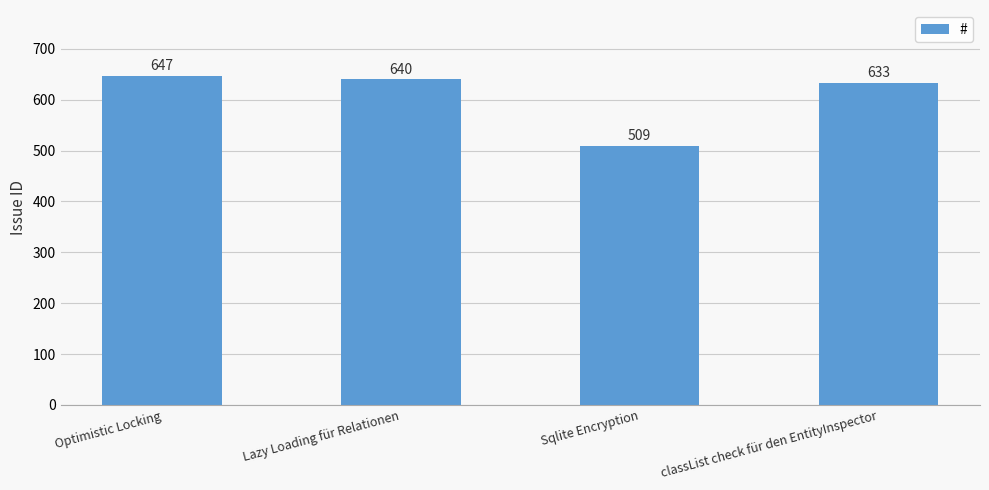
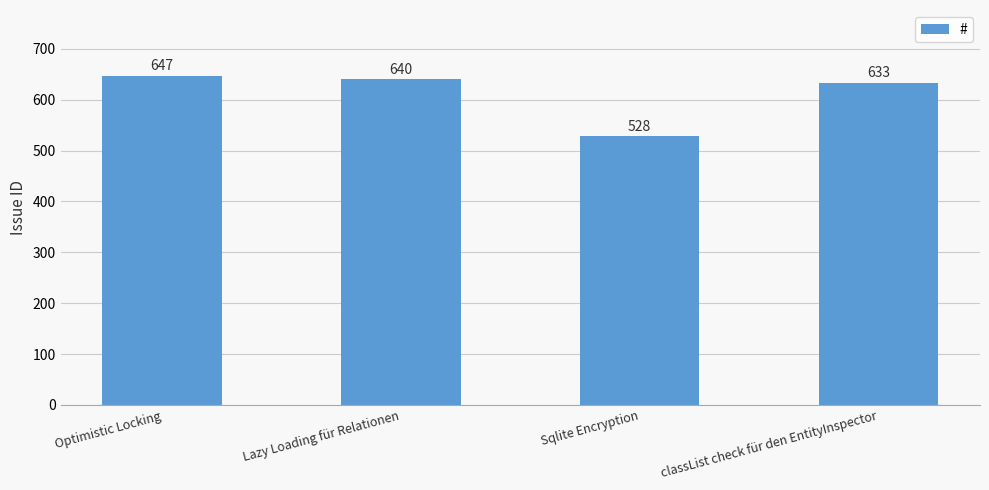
  {
    "Optimistic Locking": 647,
    "Lazy Loading für Relationen": 640,
-   "Sqlite Encryption": 509,
+   "Sqlite Encryption": 528,
    "classList check für den EntityInspector": 633
  }
